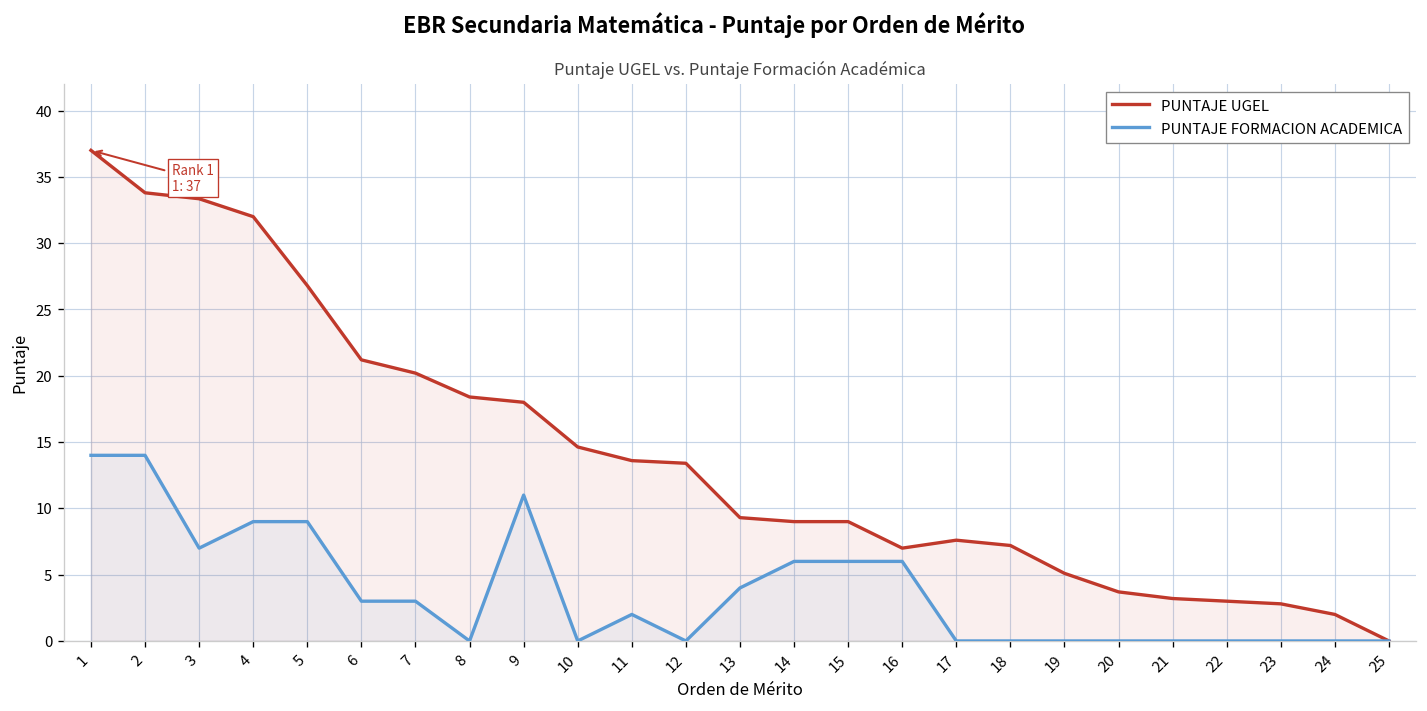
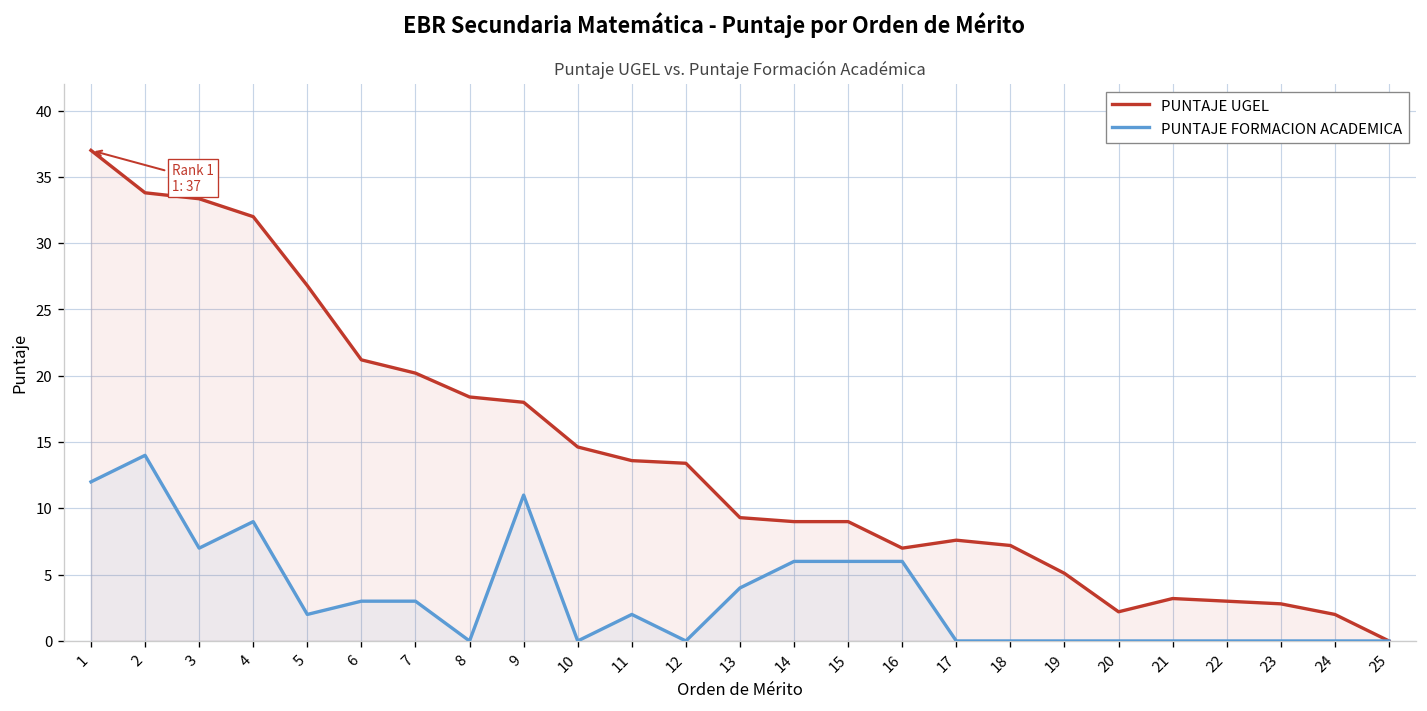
  {
    "PUNTAJE UGEL": {
      "1": 37.0,
      "3": 33.4,
      "4": 32.0,
      "5": 26.8,
      "6": 21.2,
      "7": 20.2,
      "8": 18.4,
      "9": 18.0,
      "10": 14.6,
      "11": 13.6,
      "12": 13.4,
      "13": 9.3,
      "14": 9.0,
      "15": 9.0,
      "16": 7.0,
      "17": 7.6,
      "18": 7.2,
      "19": 5.1,
-     "20": 3.7,
+     "20": 2.2,
      "21": 3.2,
      "22": 3.0,
      "23": 2.8,
      "24": 2.0
    },
    "PUNTAJE FORMACION ACADEMICA": {
-     "1": 14,
+     "1": 12,
      "2": 14,
      "3": 7,
      "4": 9,
-     "5": 9,
+     "5": 2,
      "6": 3,
      "7": 3,
      "8": 0,
      "9": 11,
      "10": 0,
      "11": 2,
      "12": 0,
      "13": 4,
      "14": 6,
      "15": 6,
      "16": 6,
      "17": 0,
      "18": 0,
      "19": 0,
      "20": 0,
      "21": 0,
      "22": 0,
      "23": 0,
      "24": 0
    }
  }
